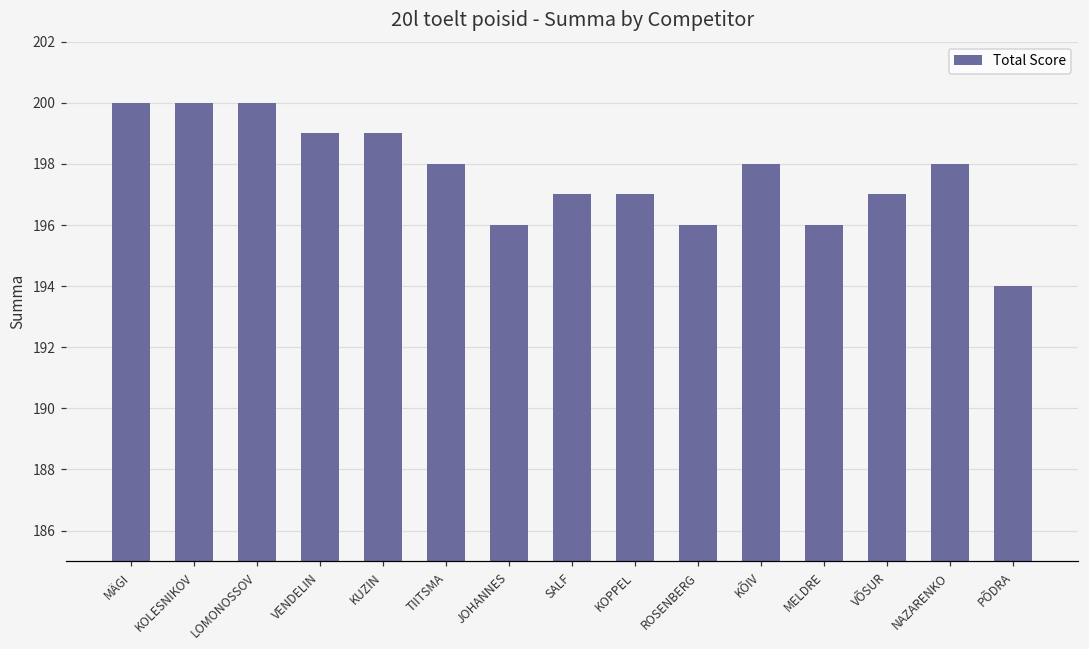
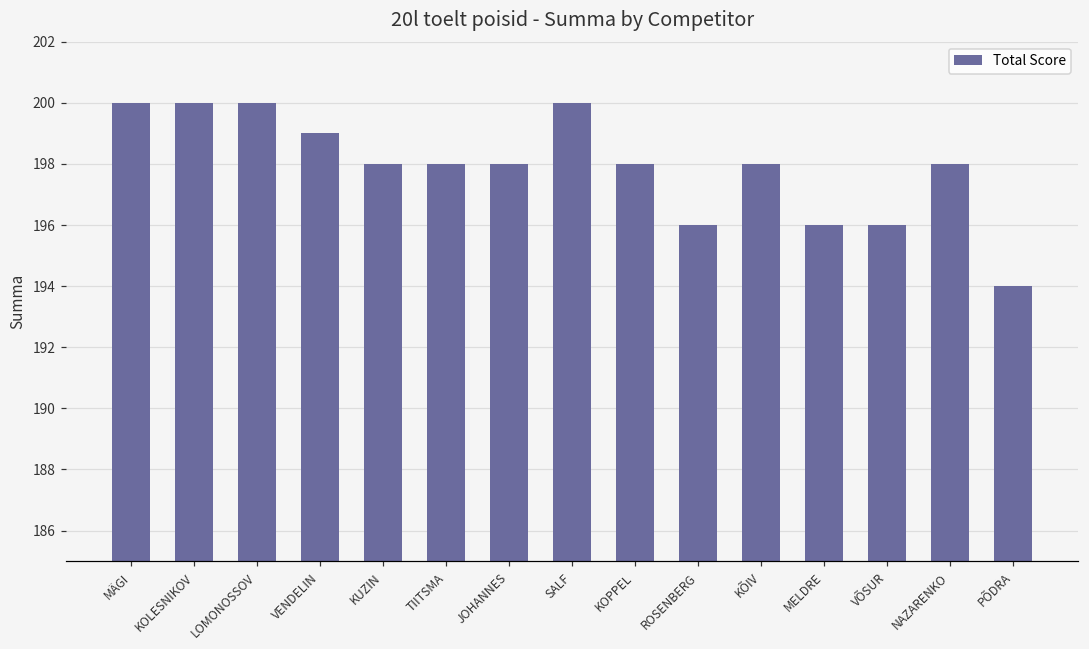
  {
    "MÄGI": 200,
    "KOLESNIKOV": 200,
    "LOMONOSSOV": 200,
    "VENDELIN": 199,
-   "KUZIN": 199,
+   "KUZIN": 198,
    "TIITSMA": 198,
-   "JOHANNES": 196,
-   "SALF": 197,
-   "KOPPEL": 197,
+   "JOHANNES": 198,
+   "SALF": 200,
+   "KOPPEL": 198,
    "ROSENBERG": 196,
    "KÕIV": 198,
    "MELDRE": 196,
-   "VÕSUR": 197,
+   "VÕSUR": 196,
    "NAZARENKO": 198,
    "PÕDRA": 194
  }
